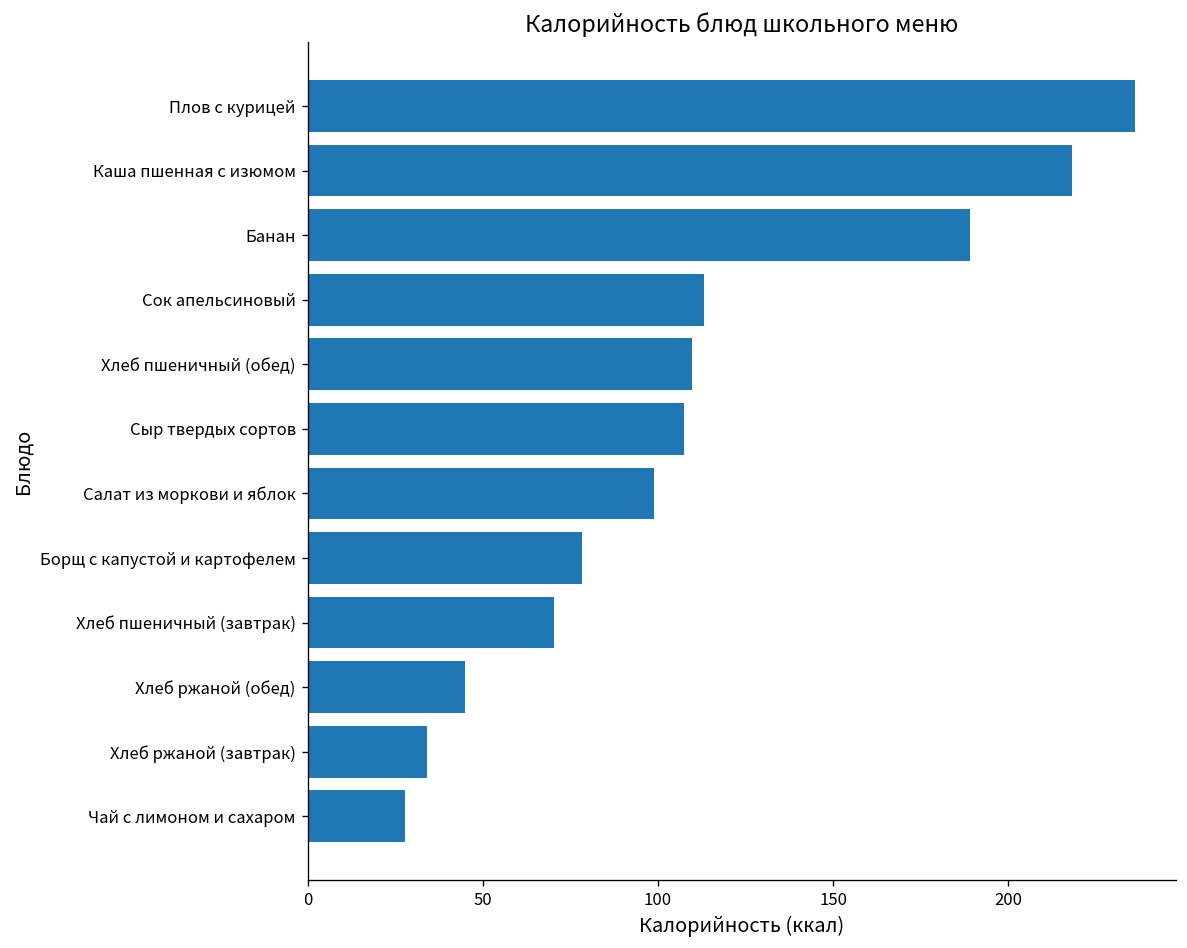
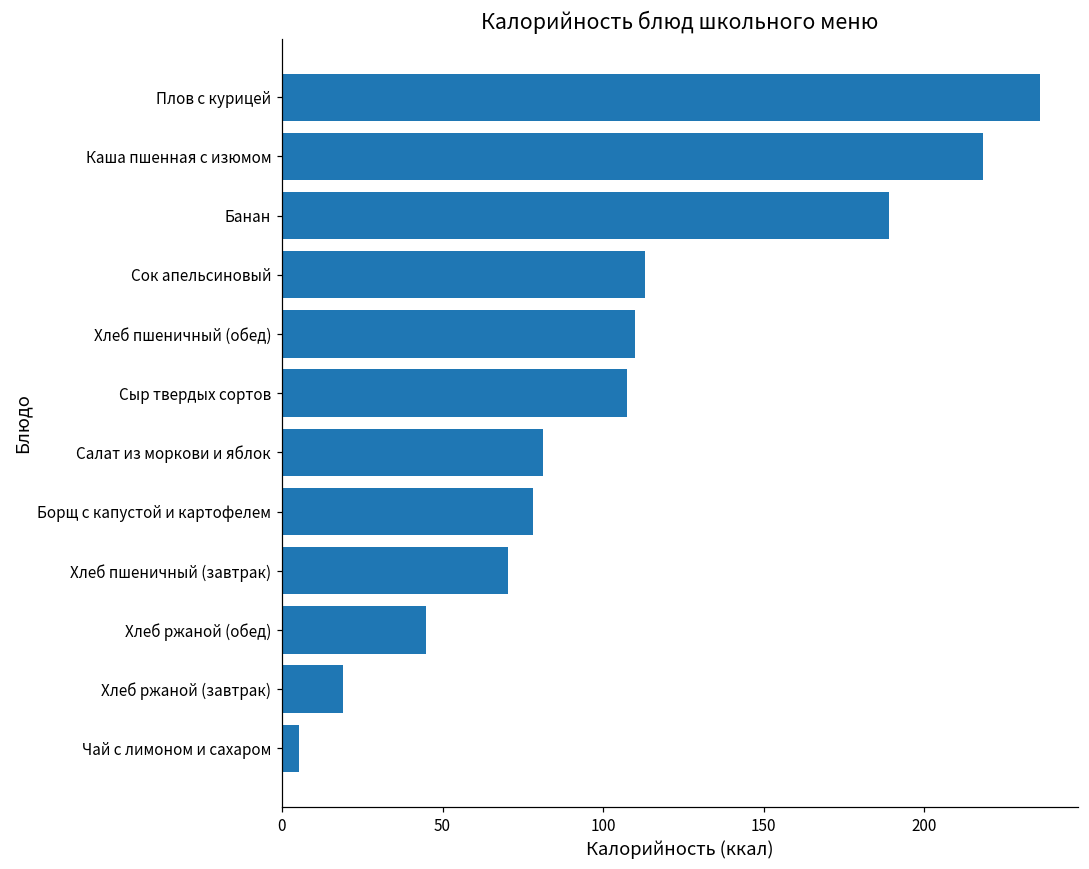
  {
    "Плов с курицей": 236,
    "Каша пшенная с изюмом": 218,
    "Банан": 189,
    "Сок апельсиновый": 113,
    "Хлеб пшеничный (обед)": 110,
    "Сыр твердых сортов": 108,
-   "Салат из моркови и яблок": 99,
+   "Салат из моркови и яблок": 81,
    "Борщ с капустой и картофелем": 78,
    "Хлеб пшеничный (завтрак)": 70,
    "Хлеб ржаной (обед)": 45,
-   "Хлеб ржаной (завтрак)": 34,
-   "Чай с лимоном и сахаром": 28
+   "Хлеб ржаной (завтрак)": 19,
+   "Чай с лимоном и сахаром": 5
  }
